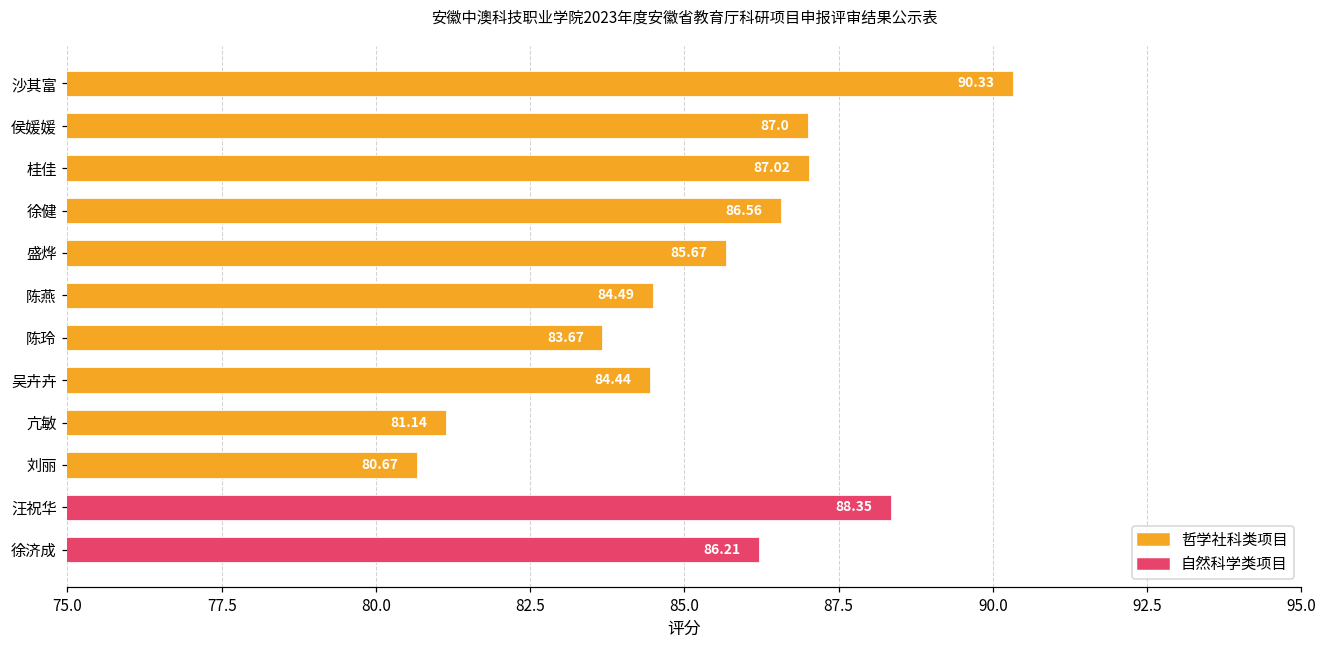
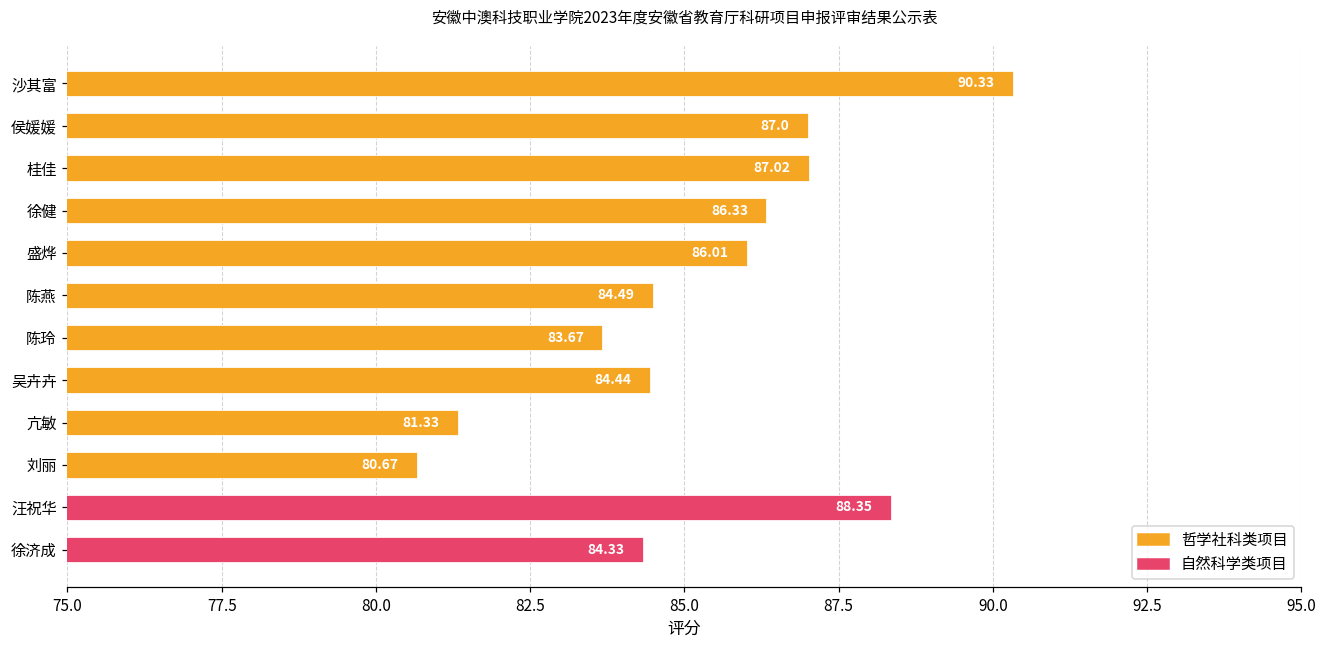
  {
    "沙其富": 90.33,
    "侯媛媛": 87.0,
    "桂佳": 87.02,
-   "徐健": 86.56,
-   "盛烨": 85.67,
+   "徐健": 86.33,
+   "盛烨": 86.01,
    "陈燕": 84.49,
    "陈玲": 83.67,
    "吴卉卉": 84.44,
-   "亢敏": 81.14,
+   "亢敏": 81.33,
    "刘丽": 80.67,
    "汪祝华": 88.35,
-   "徐济成": 86.21
+   "徐济成": 84.33
  }
